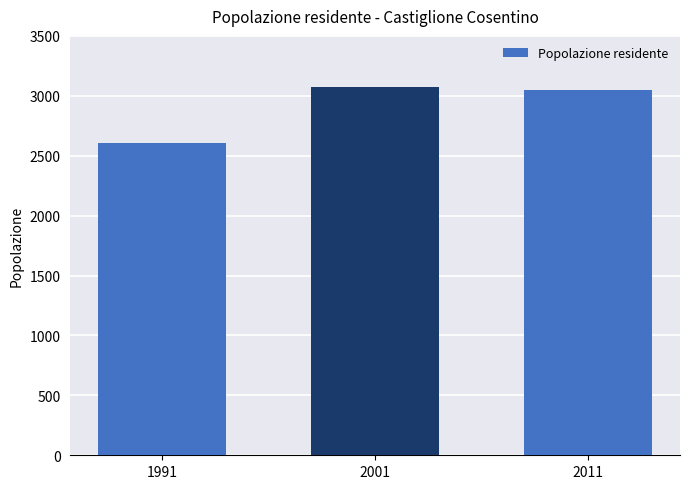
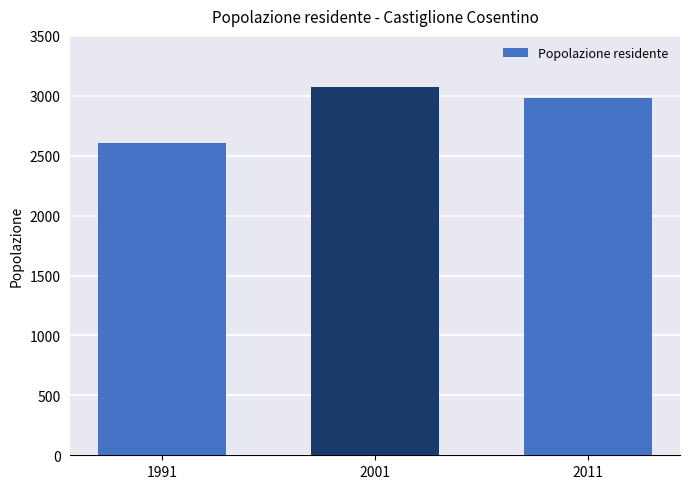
  {
    "1991": 2600,
    "2001": 3070,
-   "2011": 3050
+   "2011": 2980
  }
